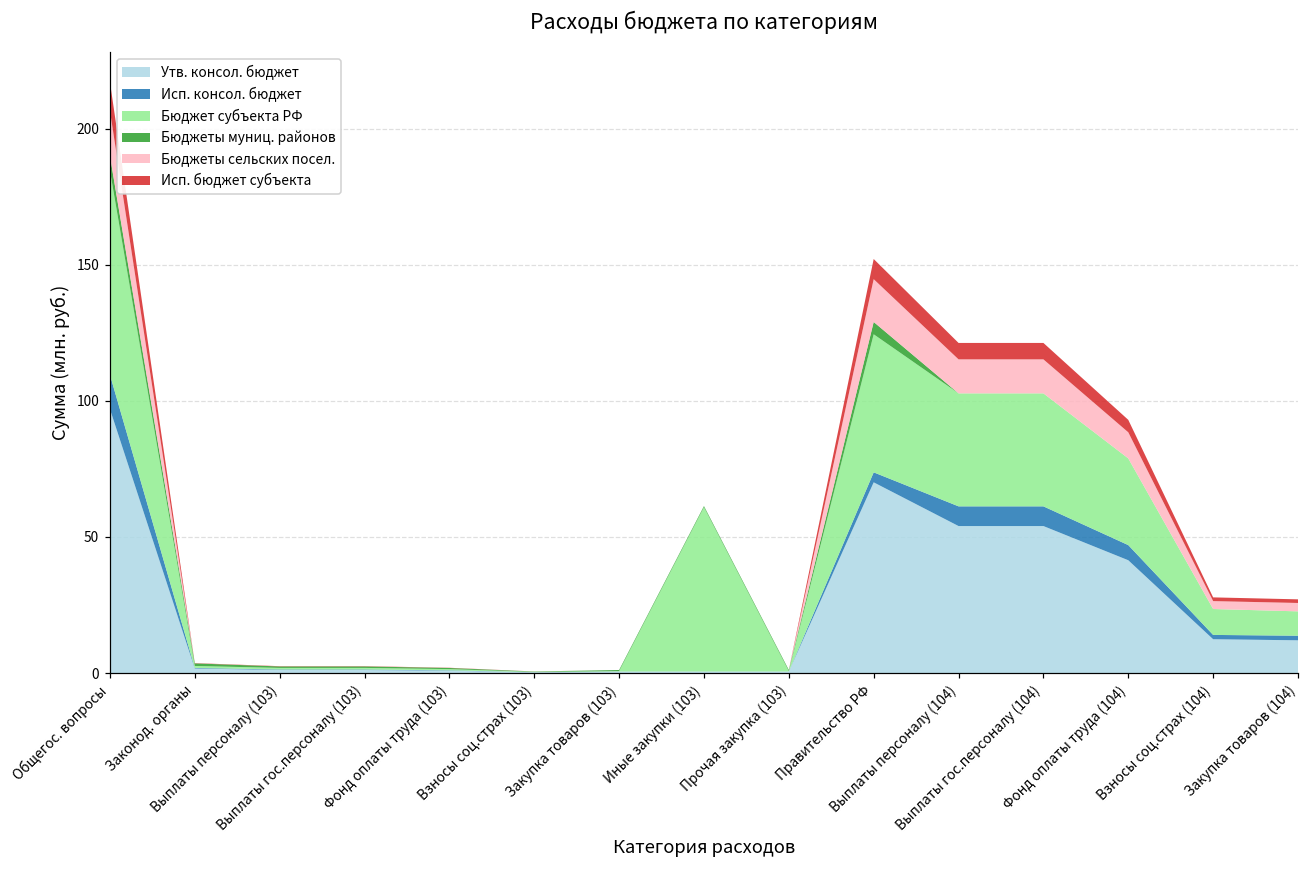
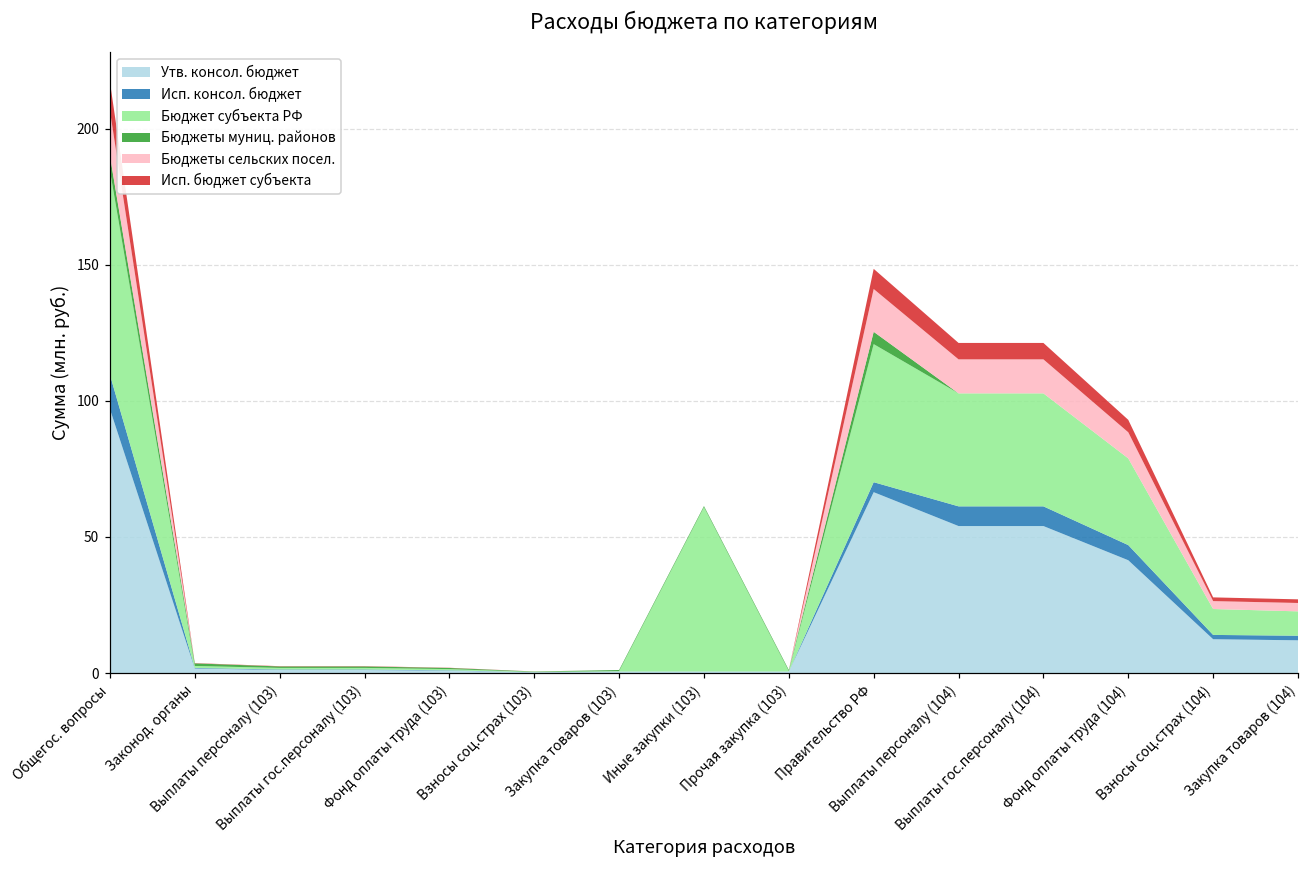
  {
    "Утв. консол. бюджет": {
      "Общегос. вопросы": 97,
-     "Правительство РФ": 70,
+     "Правительство РФ": 66,
      "Выплаты персоналу (104)": 54,
      "Выплаты гос.персоналу (104)": 54,
      "Фонд оплаты труда (104)": 41,
      "Взносы соц.страх (104)": 12,
      "Закупка товаров (104)": 12
    },
    "Исп. консол. бюджет": {
      "Общегос. вопросы": 13,
      "Правительство РФ": 4,
      "Выплаты персоналу (104)": 7,
      "Выплаты гос.персоналу (104)": 7,
      "Фонд оплаты труда (104)": 6,
      "Взносы соц.страх (104)": 2,
      "Закупка товаров (104)": 2
    },
    "Бюджет субъекта РФ": {
      "Общегос. вопросы": 75,
      "Правительство РФ": 51
    },
    "Бюджеты муниц. районов": {
      "Общегос. вопросы": 5,
      "Правительство РФ": 5
    },
    "Бюджеты сельских посел.": {
      "Общегос. вопросы": 17,
      "Правительство РФ": 16,
      "Выплаты персоналу (104)": 12,
      "Выплаты гос.персоналу (104)": 12,
      "Фонд оплаты труда (104)": 10,
      "Взносы соц.страх (104)": 3,
      "Закупка товаров (104)": 3
    },
    "Исп. бюджет субъекта": {
      "Общегос. вопросы": 11,
      "Правительство РФ": 7,
      "Выплаты персоналу (104)": 6,
      "Выплаты гос.персоналу (104)": 6,
      "Фонд оплаты труда (104)": 5,
      "Взносы соц.страх (104)": 1,
      "Закупка товаров (104)": 1
    }
  }
